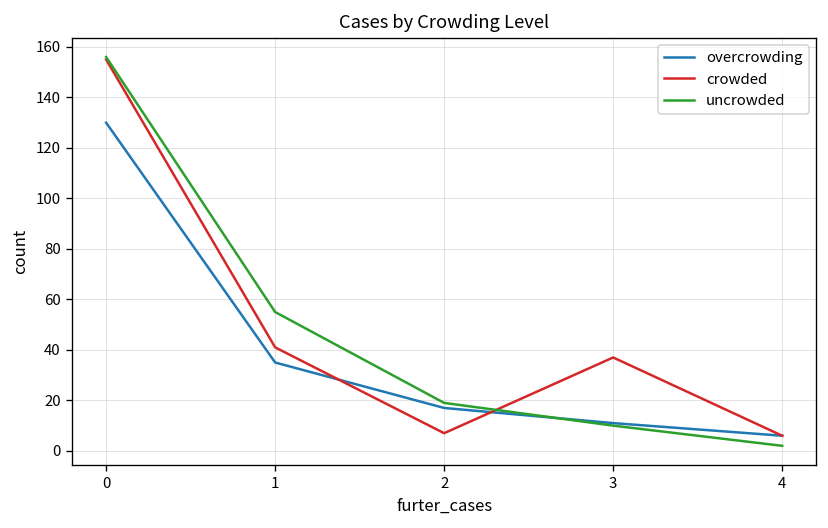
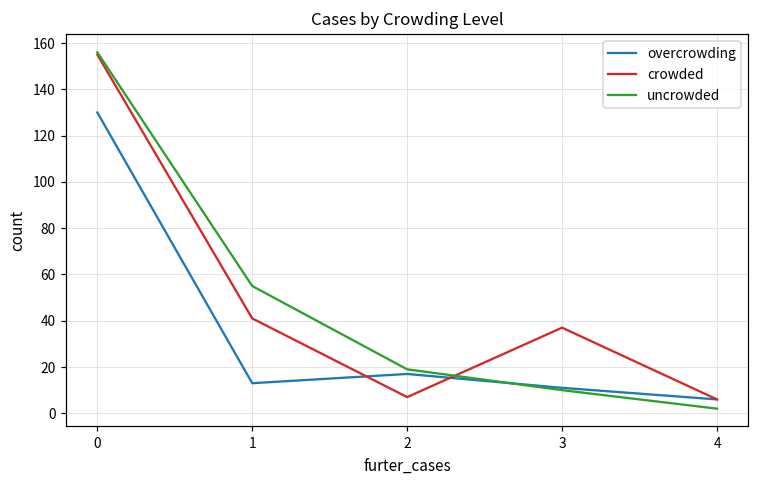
  {
    "overcrowding": {
      "0": 130,
-     "1": 35,
+     "1": 13,
      "2": 17
    },
    "crowded": {
      "1": 41,
      "2": 7,
      "3": 37
    },
    "uncrowded": {
      "1": 55,
      "2": 19,
      "4": 2
    }
  }
